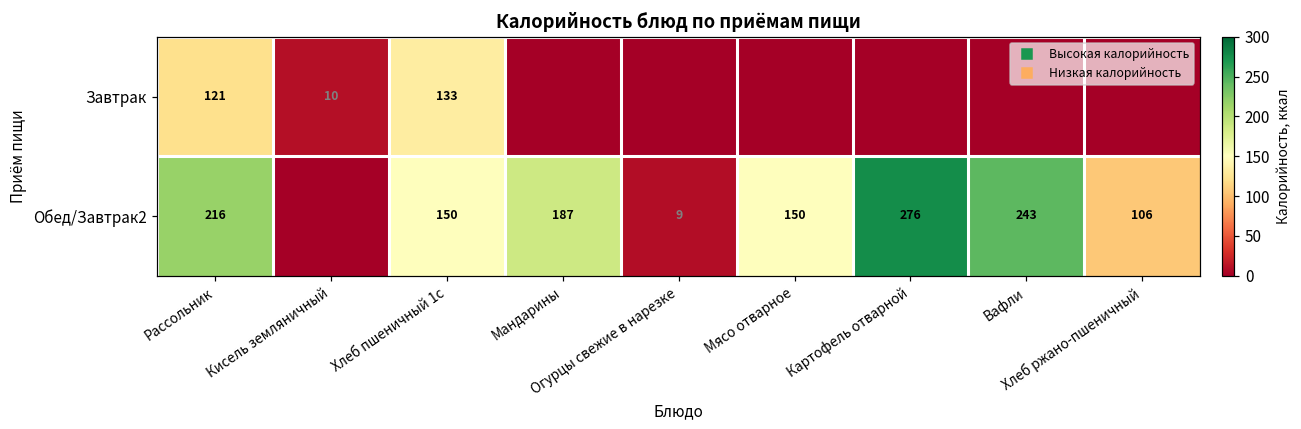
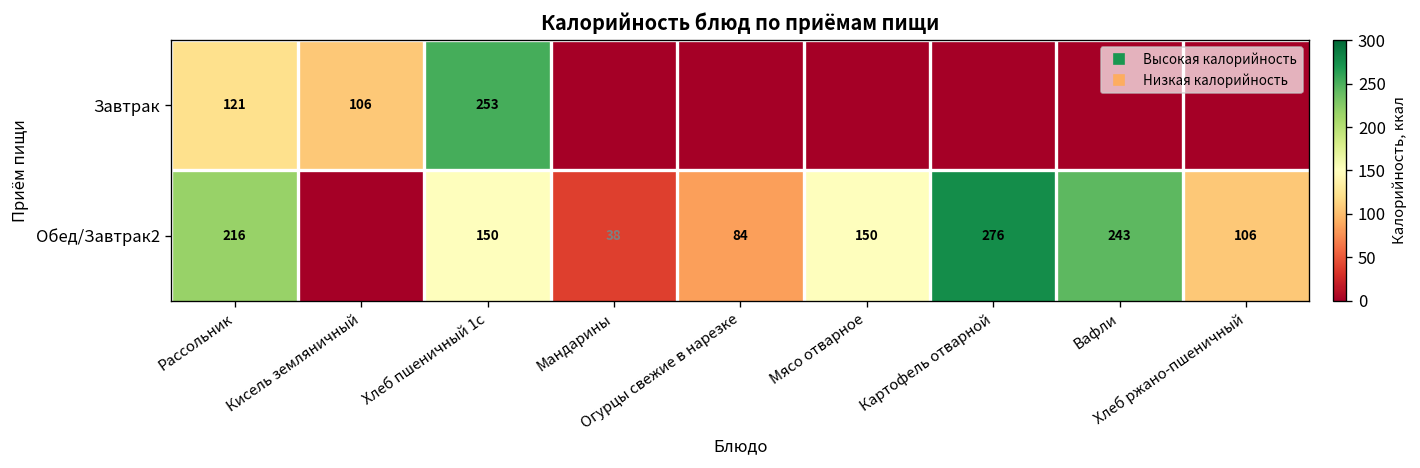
  {
    "Завтрак": {
      "Рассольник": 121,
-     "Кисель земляничный": 10,
-     "Хлеб пшеничный 1с": 133
+     "Кисель земляничный": 106,
+     "Хлеб пшеничный 1с": 253
    },
    "Обед/Завтрак2": {
      "Рассольник": 216,
      "Хлеб пшеничный 1с": 150,
-     "Мандарины": 187,
-     "Огурцы свежие в нарезке": 9,
+     "Мандарины": 38,
+     "Огурцы свежие в нарезке": 84,
      "Мясо отварное": 150,
      "Картофель отварной": 276,
      "Вафли": 243,
      "Хлеб ржано-пшеничный": 106
    }
  }
